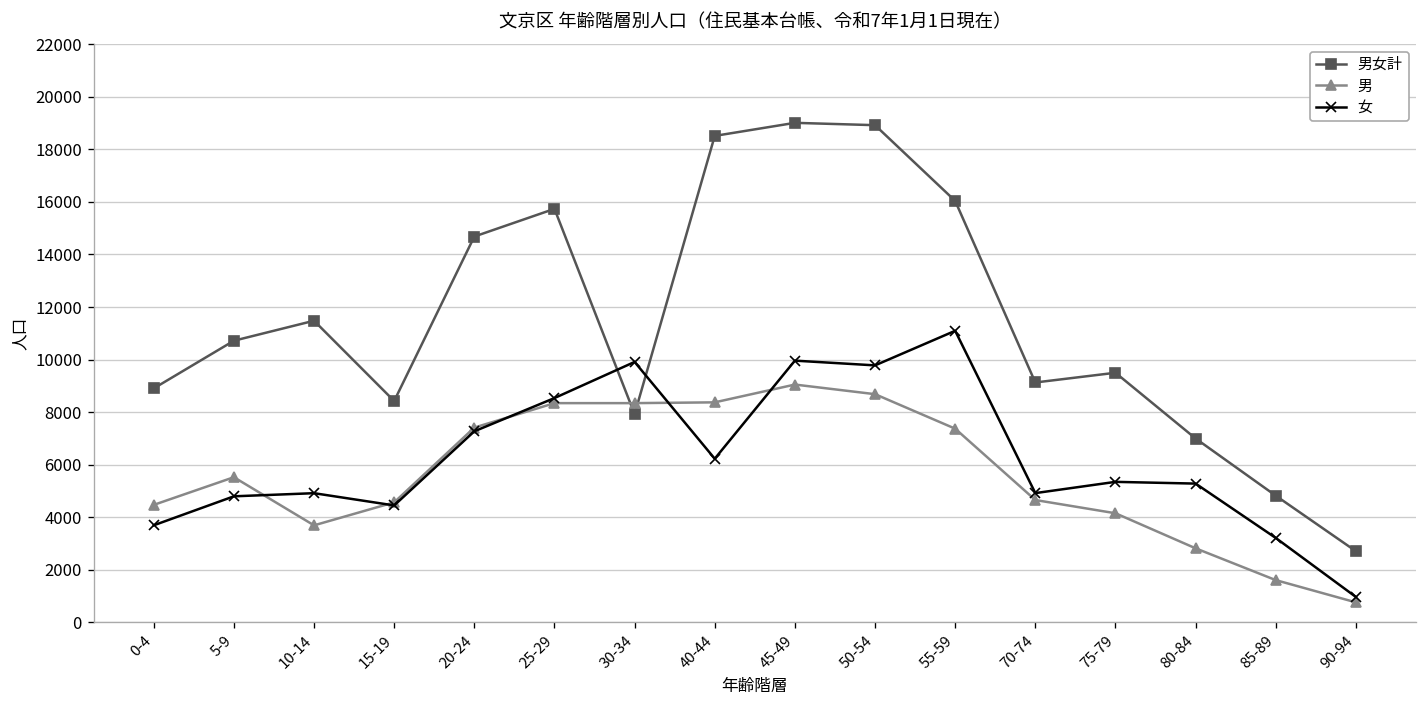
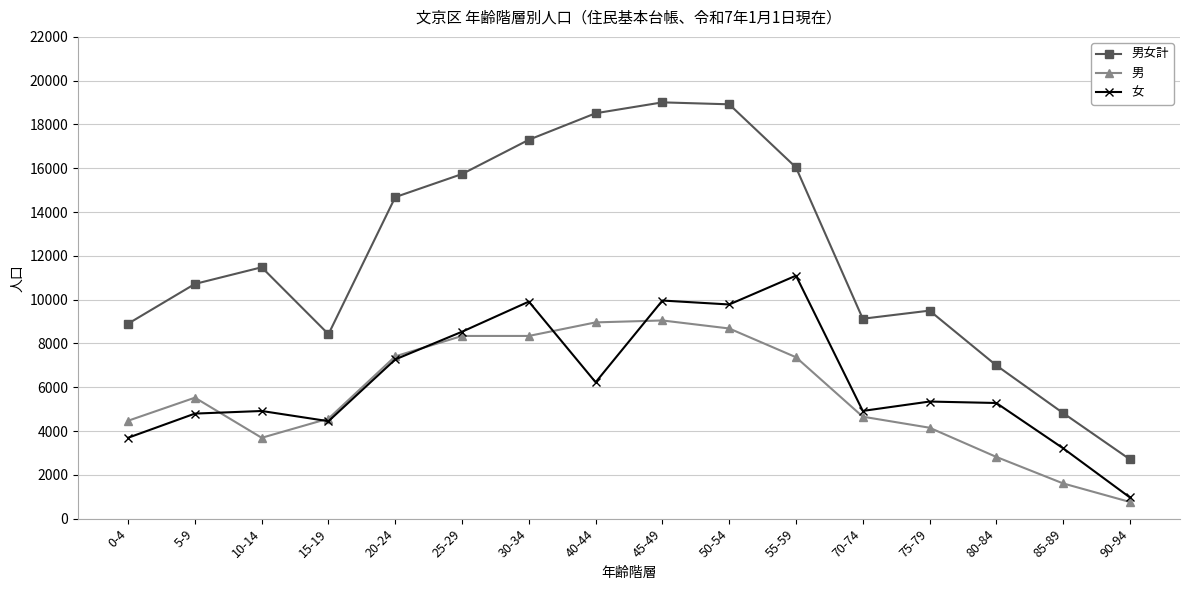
  {
    "男女計": {
      "0-4": 8900,
      "5-9": 10700,
      "10-14": 11500,
      "15-19": 8400,
      "20-24": 14700,
      "25-29": 15700,
-     "30-34": 7900,
+     "30-34": 17300,
      "40-44": 18500,
      "45-49": 19000,
      "50-54": 18900,
      "55-59": 16000,
      "70-74": 9100,
      "75-79": 9500,
      "80-84": 7000,
      "85-89": 4800,
      "90-94": 2700
    },
    "男": {
      "0-4": 4500,
      "5-9": 5500,
      "10-14": 3700,
      "15-19": 4600,
      "20-24": 7400,
      "25-29": 8300,
      "30-34": 8300,
-     "40-44": 8400,
+     "40-44": 9000,
      "45-49": 9100,
      "50-54": 8700,
      "55-59": 7400,
      "70-74": 4700,
      "75-79": 4200,
      "80-84": 2800,
      "85-89": 1600,
      "90-94": 800
    },
    "女": {
      "0-4": 3700,
      "5-9": 4800,
      "10-14": 4900,
      "15-19": 4500,
      "20-24": 7300,
      "25-29": 8500,
      "30-34": 9900,
      "40-44": 6200,
      "45-49": 10000,
      "50-54": 9800,
      "55-59": 11100,
      "70-74": 4900,
      "75-79": 5300,
      "80-84": 5300,
      "85-89": 3200,
      "90-94": 1000
    }
  }
